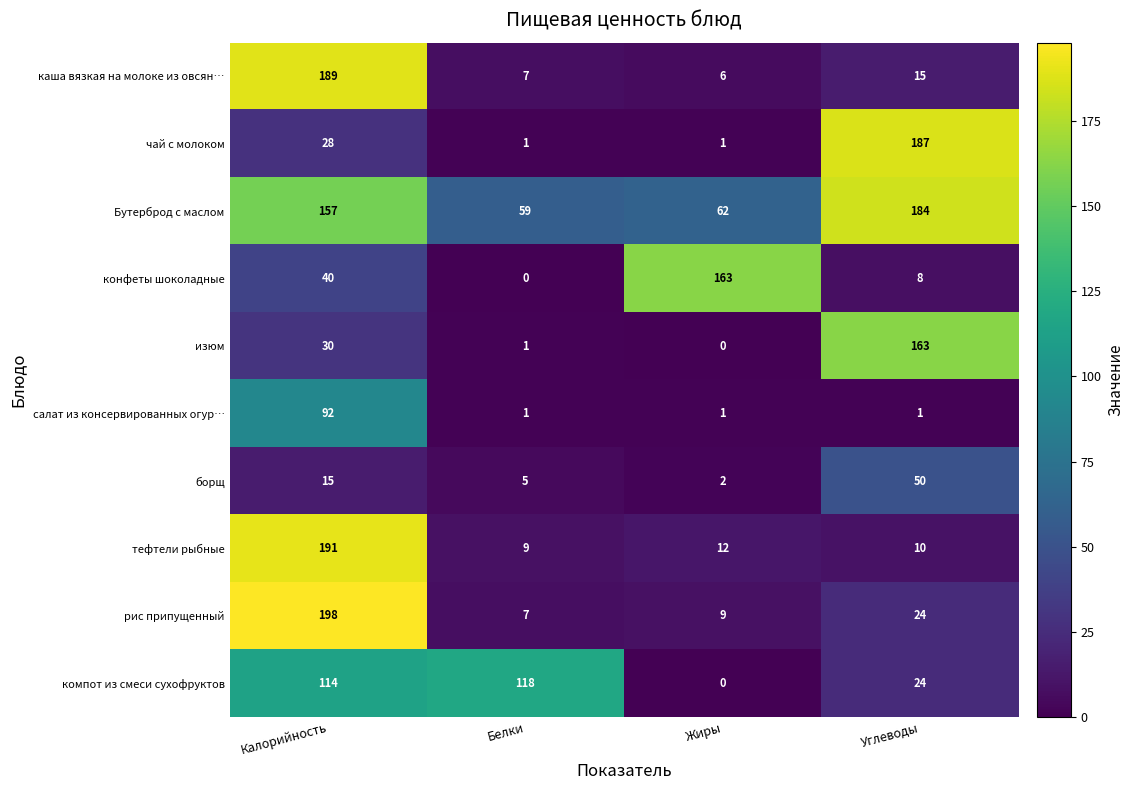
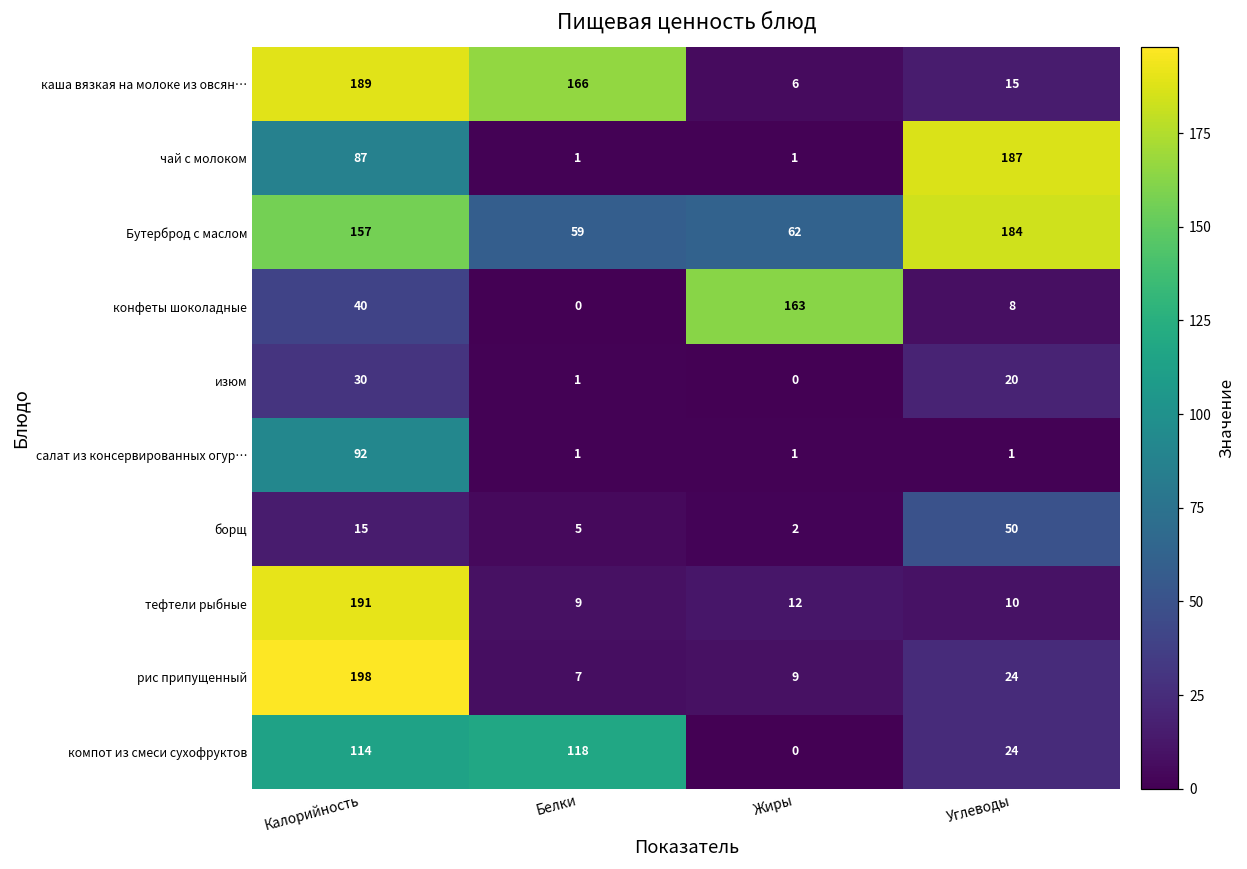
  {
    "каша вязкая на молоке из овсян…": {
      "Калорийность": 189,
-     "Белки": 7,
+     "Белки": 166,
      "Жиры": 6,
      "Углеводы": 15
    },
    "чай с молоком": {
-     "Калорийность": 28,
+     "Калорийность": 87,
      "Белки": 1,
      "Жиры": 1,
      "Углеводы": 187
    },
    "Бутерброд с маслом": {
      "Калорийность": 157,
      "Белки": 59,
      "Жиры": 62,
      "Углеводы": 184
    },
    "конфеты шоколадные": {
      "Калорийность": 40,
      "Белки": 0,
      "Жиры": 163,
      "Углеводы": 8
    },
    "изюм": {
      "Калорийность": 30,
      "Белки": 1,
      "Жиры": 0,
-     "Углеводы": 163
+     "Углеводы": 20
    },
    "салат из консервированных огур…": {
      "Калорийность": 92,
      "Белки": 1,
      "Жиры": 1,
      "Углеводы": 1
    },
    "борщ": {
      "Калорийность": 15,
      "Белки": 5,
      "Жиры": 2,
      "Углеводы": 50
    },
    "тефтели рыбные": {
      "Калорийность": 191,
      "Белки": 9,
      "Жиры": 12,
      "Углеводы": 10
    },
    "рис припущенный": {
      "Калорийность": 198,
      "Белки": 7,
      "Жиры": 9,
      "Углеводы": 24
    },
    "компот из смеси сухофруктов": {
      "Калорийность": 114,
      "Белки": 118,
      "Жиры": 0,
      "Углеводы": 24
    }
  }
